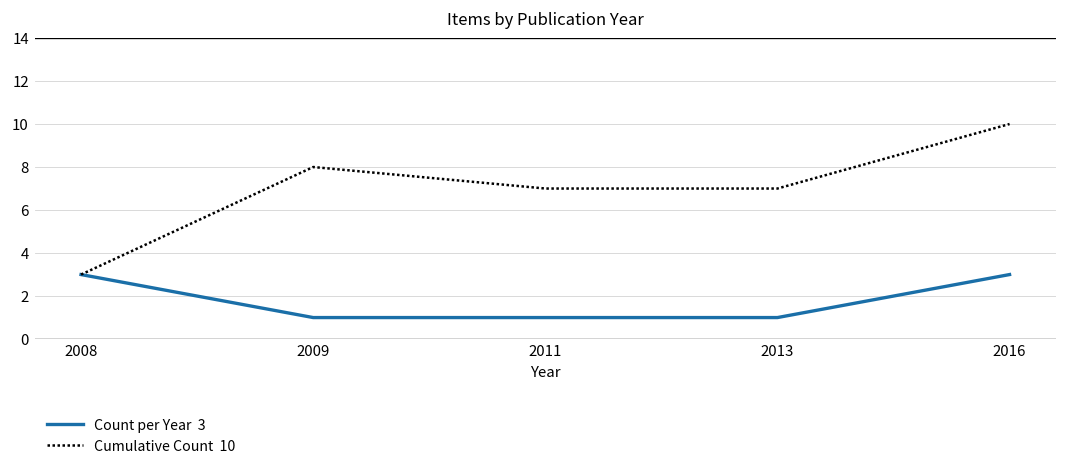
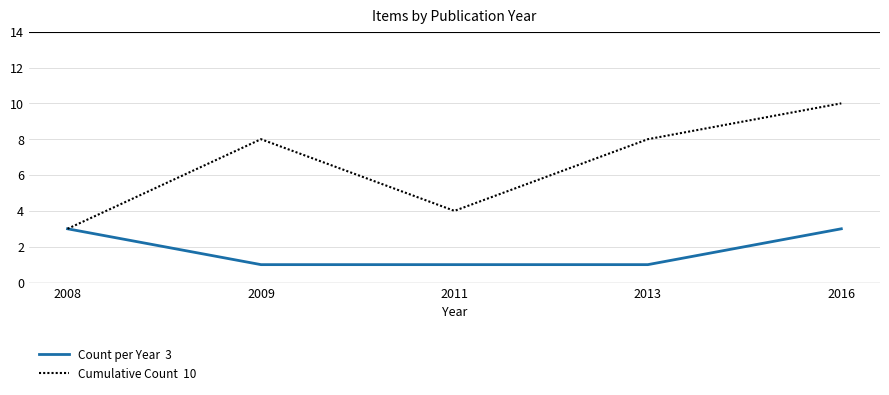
  {
    "Count per Year 3": {
      "2009": 1,
      "2011": 1,
      "2013": 1,
      "2016": 3
    },
    "Cumulative Count 10": {
      "2009": 8,
-     "2011": 7,
-     "2013": 7,
+     "2011": 4,
+     "2013": 8,
      "2016": 10
    }
  }
